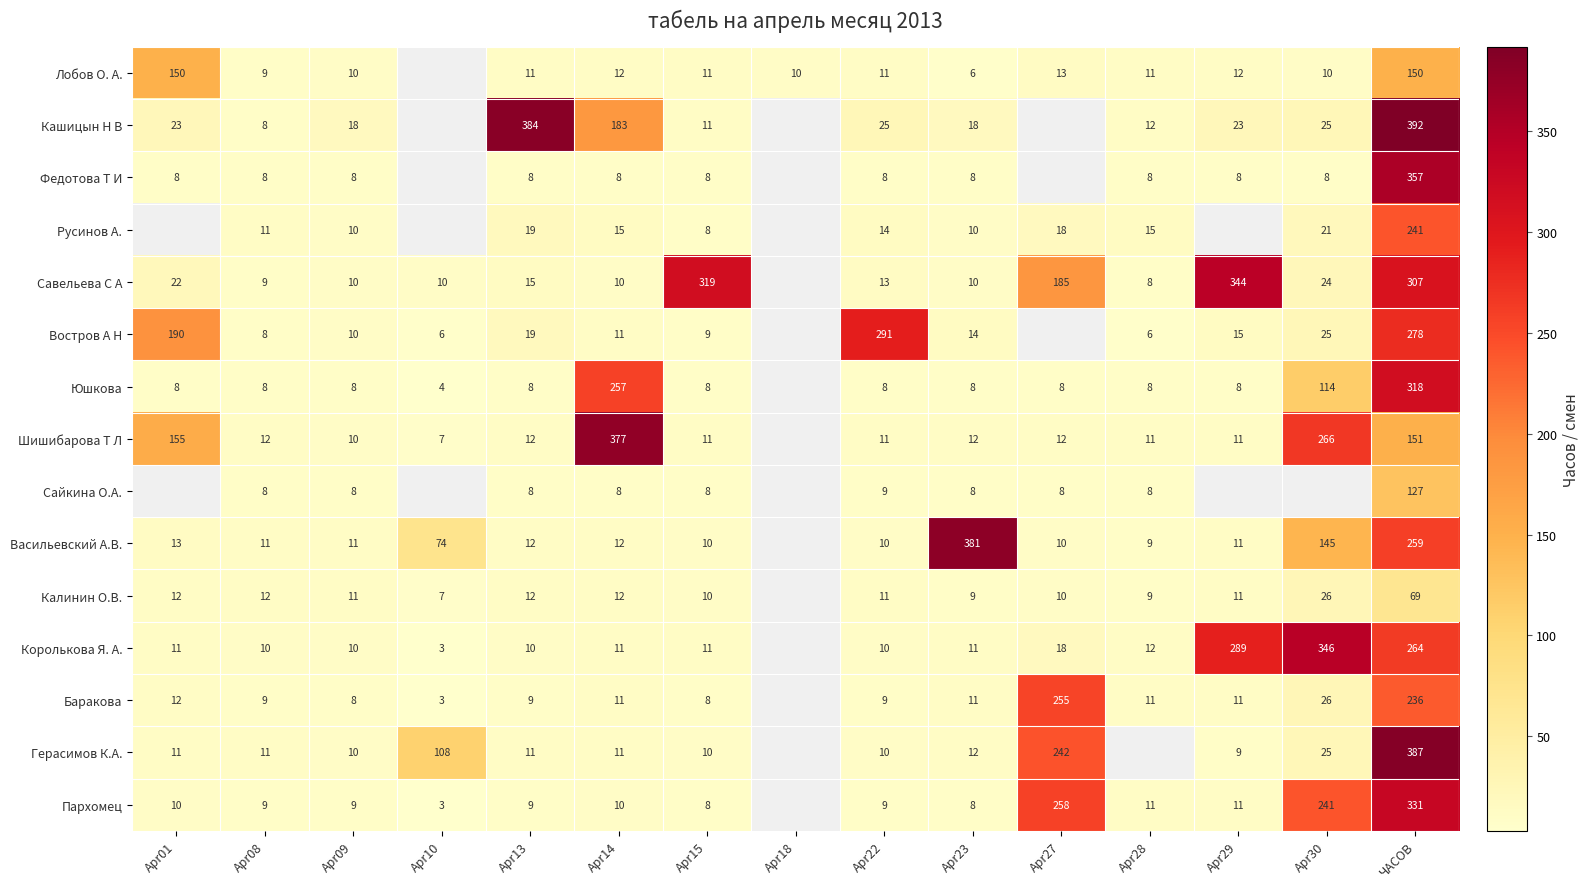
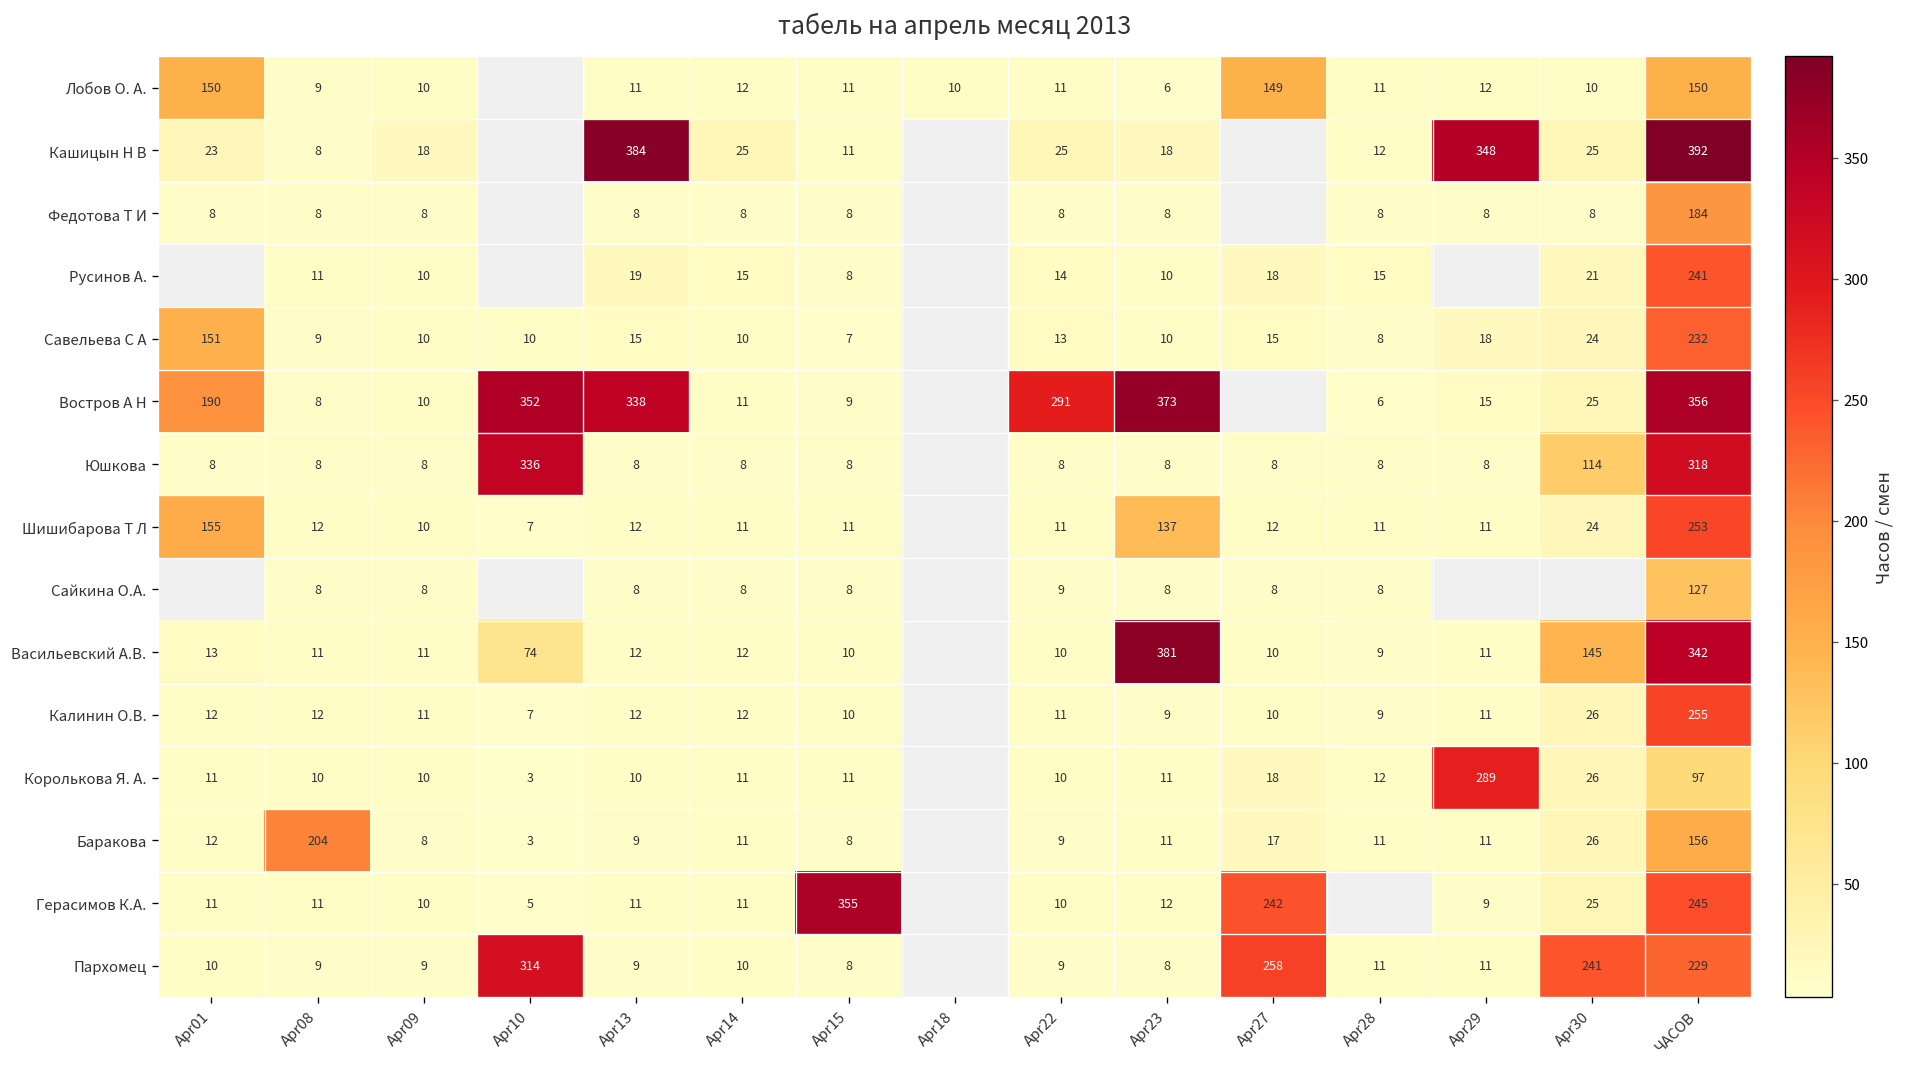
  {
    "Лобов О. А.": {
      "Apr01": 150,
      "Apr08": 9,
      "Apr09": 10,
      "Apr13": 11,
      "Apr14": 12,
      "Apr15": 11,
      "Apr18": 10,
      "Apr22": 11,
      "Apr23": 6,
-     "Apr27": 13,
+     "Apr27": 149,
      "Apr28": 11,
      "Apr29": 12,
      "Apr30": 10,
      "ЧАСОВ": 150
    },
    "Кашицын Н В": {
      "Apr01": 23,
      "Apr08": 8,
      "Apr09": 18,
      "Apr13": 384,
-     "Apr14": 183,
+     "Apr14": 25,
      "Apr15": 11,
      "Apr22": 25,
      "Apr23": 18,
      "Apr28": 12,
-     "Apr29": 23,
+     "Apr29": 348,
      "Apr30": 25,
      "ЧАСОВ": 392
    },
    "Федотова Т И": {
      "Apr01": 8,
      "Apr08": 8,
      "Apr09": 8,
      "Apr13": 8,
      "Apr14": 8,
      "Apr15": 8,
      "Apr22": 8,
      "Apr23": 8,
      "Apr28": 8,
      "Apr29": 8,
      "Apr30": 8,
-     "ЧАСОВ": 357
+     "ЧАСОВ": 184
    },
    "Русинов А.": {
      "Apr08": 11,
      "Apr09": 10,
      "Apr13": 19,
      "Apr14": 15,
      "Apr15": 8,
      "Apr22": 14,
      "Apr23": 10,
      "Apr27": 18,
      "Apr28": 15,
      "Apr30": 21,
      "ЧАСОВ": 241
    },
    "Савельева С А": {
-     "Apr01": 22,
+     "Apr01": 151,
      "Apr08": 9,
      "Apr09": 10,
      "Apr10": 10,
      "Apr13": 15,
      "Apr14": 10,
-     "Apr15": 319,
+     "Apr15": 7,
      "Apr22": 13,
      "Apr23": 10,
-     "Apr27": 185,
+     "Apr27": 15,
      "Apr28": 8,
-     "Apr29": 344,
+     "Apr29": 18,
      "Apr30": 24,
-     "ЧАСОВ": 307
+     "ЧАСОВ": 232
    },
    "Востров А Н": {
      "Apr01": 190,
      "Apr08": 8,
      "Apr09": 10,
-     "Apr10": 6,
-     "Apr13": 19,
+     "Apr10": 352,
+     "Apr13": 338,
      "Apr14": 11,
      "Apr15": 9,
      "Apr22": 291,
-     "Apr23": 14,
+     "Apr23": 373,
      "Apr28": 6,
      "Apr29": 15,
      "Apr30": 25,
-     "ЧАСОВ": 278
+     "ЧАСОВ": 356
    },
    "Юшкова": {
      "Apr01": 8,
      "Apr08": 8,
      "Apr09": 8,
-     "Apr10": 4,
+     "Apr10": 336,
      "Apr13": 8,
-     "Apr14": 257,
+     "Apr14": 8,
      "Apr15": 8,
      "Apr22": 8,
      "Apr23": 8,
      "Apr27": 8,
      "Apr28": 8,
      "Apr29": 8,
      "Apr30": 114,
      "ЧАСОВ": 318
    },
    "Шишибарова Т Л": {
      "Apr01": 155,
      "Apr08": 12,
      "Apr09": 10,
      "Apr10": 7,
      "Apr13": 12,
-     "Apr14": 377,
+     "Apr14": 11,
      "Apr15": 11,
      "Apr22": 11,
-     "Apr23": 12,
+     "Apr23": 137,
      "Apr27": 12,
      "Apr28": 11,
      "Apr29": 11,
-     "Apr30": 266,
-     "ЧАСОВ": 151
+     "Apr30": 24,
+     "ЧАСОВ": 253
    },
    "Сайкина О.А.": {
      "Apr08": 8,
      "Apr09": 8,
      "Apr13": 8,
      "Apr14": 8,
      "Apr15": 8,
      "Apr22": 9,
      "Apr23": 8,
      "Apr27": 8,
      "Apr28": 8,
      "ЧАСОВ": 127
    },
    "Васильевский А.В.": {
      "Apr01": 13,
      "Apr08": 11,
      "Apr09": 11,
      "Apr10": 74,
      "Apr13": 12,
      "Apr14": 12,
      "Apr15": 10,
      "Apr22": 10,
      "Apr23": 381,
      "Apr27": 10,
      "Apr28": 9,
      "Apr29": 11,
      "Apr30": 145,
-     "ЧАСОВ": 259
+     "ЧАСОВ": 342
    },
    "Калинин О.В.": {
      "Apr01": 12,
      "Apr08": 12,
      "Apr09": 11,
      "Apr10": 7,
      "Apr13": 12,
      "Apr14": 12,
      "Apr15": 10,
      "Apr22": 11,
      "Apr23": 9,
      "Apr27": 10,
      "Apr28": 9,
      "Apr29": 11,
      "Apr30": 26,
-     "ЧАСОВ": 69
+     "ЧАСОВ": 255
    },
    "Королькова Я. А.": {
      "Apr01": 11,
      "Apr08": 10,
      "Apr09": 10,
      "Apr10": 3,
      "Apr13": 10,
      "Apr14": 11,
      "Apr15": 11,
      "Apr22": 10,
      "Apr23": 11,
      "Apr27": 18,
      "Apr28": 12,
      "Apr29": 289,
-     "Apr30": 346,
-     "ЧАСОВ": 264
+     "Apr30": 26,
+     "ЧАСОВ": 97
    },
    "Баракова": {
      "Apr01": 12,
-     "Apr08": 9,
+     "Apr08": 204,
      "Apr09": 8,
      "Apr10": 3,
      "Apr13": 9,
      "Apr14": 11,
      "Apr15": 8,
      "Apr22": 9,
      "Apr23": 11,
-     "Apr27": 255,
+     "Apr27": 17,
      "Apr28": 11,
      "Apr29": 11,
      "Apr30": 26,
-     "ЧАСОВ": 236
+     "ЧАСОВ": 156
    },
    "Герасимов К.А.": {
      "Apr01": 11,
      "Apr08": 11,
      "Apr09": 10,
-     "Apr10": 108,
+     "Apr10": 5,
      "Apr13": 11,
      "Apr14": 11,
-     "Apr15": 10,
+     "Apr15": 355,
      "Apr22": 10,
      "Apr23": 12,
      "Apr27": 242,
      "Apr29": 9,
      "Apr30": 25,
-     "ЧАСОВ": 387
+     "ЧАСОВ": 245
    },
    "Пархомец": {
      "Apr01": 10,
      "Apr08": 9,
      "Apr09": 9,
-     "Apr10": 3,
+     "Apr10": 314,
      "Apr13": 9,
      "Apr14": 10,
      "Apr15": 8,
      "Apr22": 9,
      "Apr23": 8,
      "Apr27": 258,
      "Apr28": 11,
      "Apr29": 11,
      "Apr30": 241,
-     "ЧАСОВ": 331
+     "ЧАСОВ": 229
    }
  }
